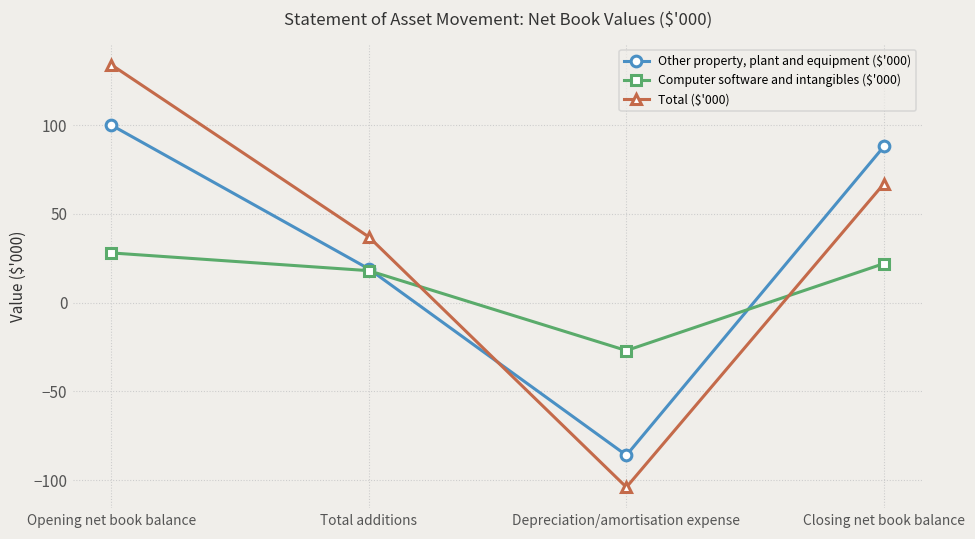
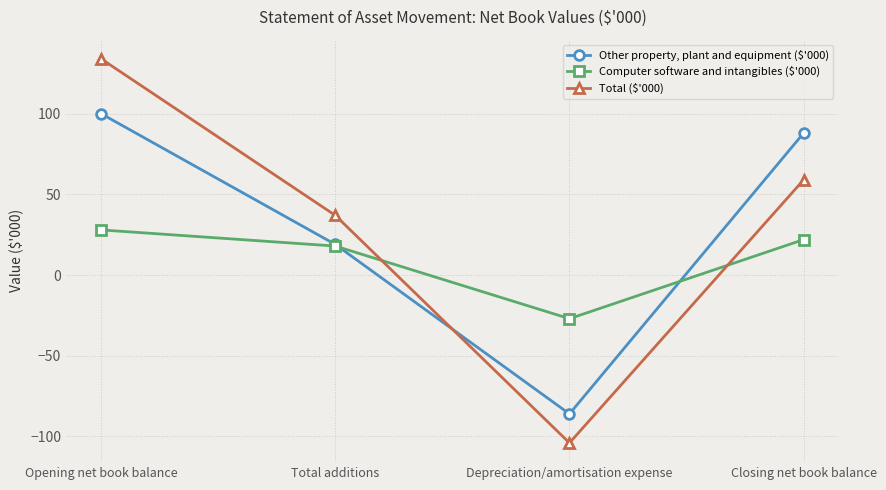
  {
    "Other property, plant and equipment ($'000)": {
      "Opening net book balance": 100,
      "Depreciation/amortisation expense": -86,
      "Closing net book balance": 88
    },
    "Computer software and intangibles ($'000)": {
      "Opening net book balance": 28,
      "Depreciation/amortisation expense": -27,
      "Closing net book balance": 22
    },
    "Total ($'000)": {
      "Opening net book balance": 134,
      "Total additions": 37,
      "Depreciation/amortisation expense": -104,
-     "Closing net book balance": 67
+     "Closing net book balance": 59
    }
  }
